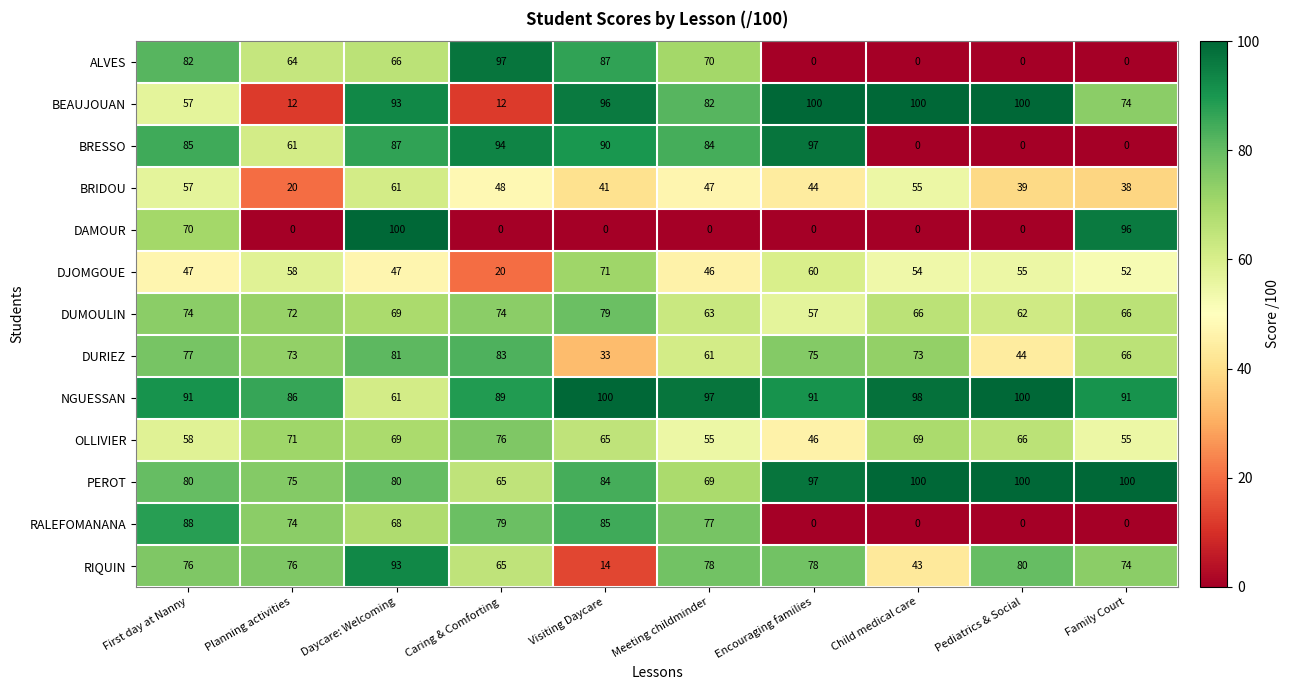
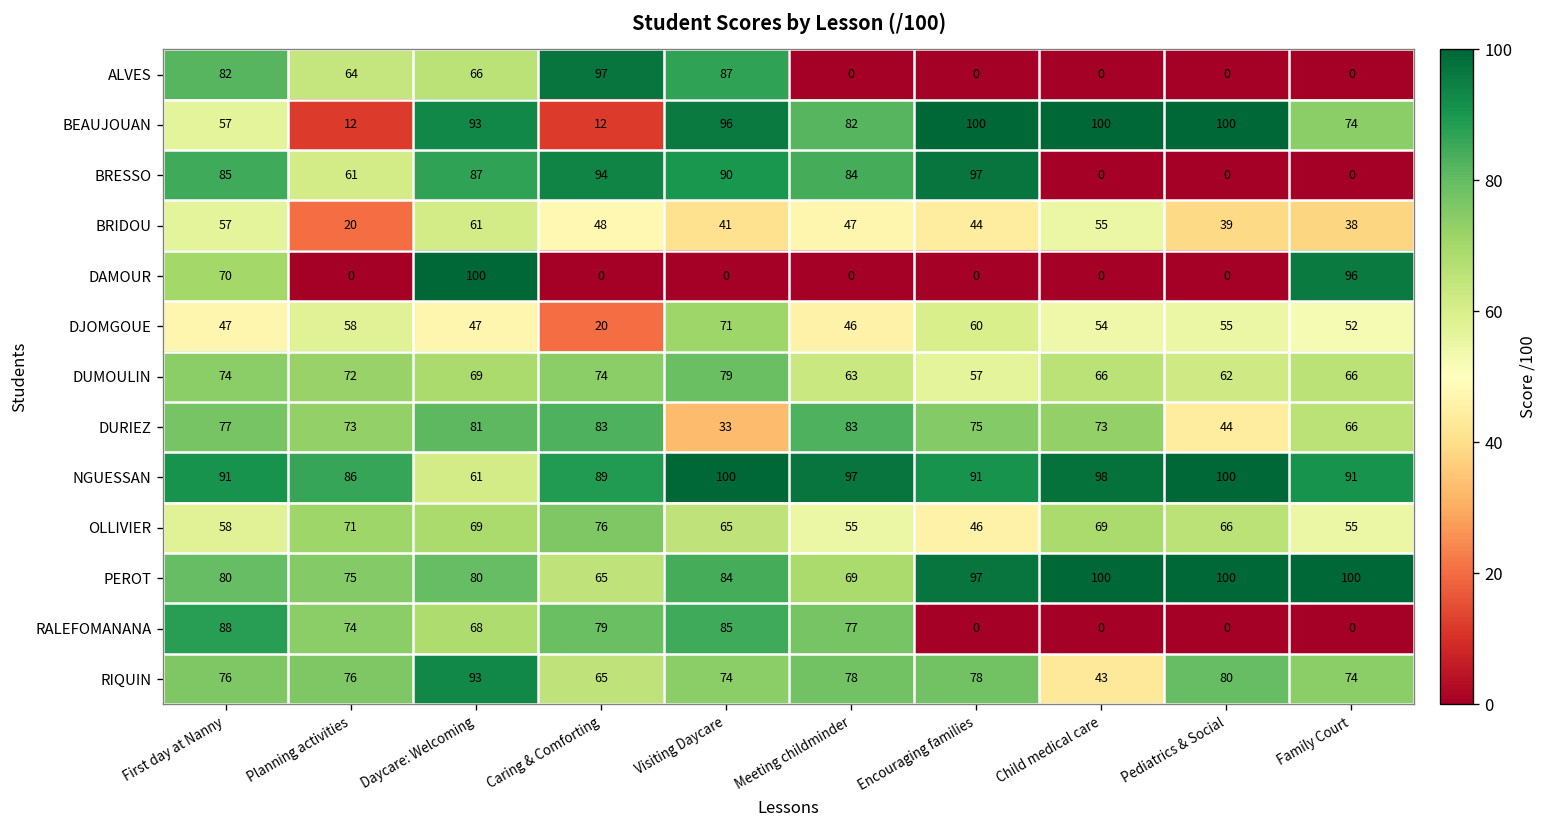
  {
    "ALVES": {
      "First day at Nanny": 82,
      "Planning activities": 64,
      "Daycare: Welcoming": 66,
      "Caring & Comforting": 97,
      "Visiting Daycare": 87,
-     "Meeting childminder": 70,
+     "Meeting childminder": 0,
      "Encouraging families": 0,
      "Child medical care": 0,
      "Pediatrics & Social": 0,
      "Family Court": 0
    },
    "BEAUJOUAN": {
      "First day at Nanny": 57,
      "Planning activities": 12,
      "Daycare: Welcoming": 93,
      "Caring & Comforting": 12,
      "Visiting Daycare": 96,
      "Meeting childminder": 82,
      "Encouraging families": 100,
      "Child medical care": 100,
      "Pediatrics & Social": 100,
      "Family Court": 74
    },
    "BRESSO": {
      "First day at Nanny": 85,
      "Planning activities": 61,
      "Daycare: Welcoming": 87,
      "Caring & Comforting": 94,
      "Visiting Daycare": 90,
      "Meeting childminder": 84,
      "Encouraging families": 97,
      "Child medical care": 0,
      "Pediatrics & Social": 0,
      "Family Court": 0
    },
    "BRIDOU": {
      "First day at Nanny": 57,
      "Planning activities": 20,
      "Daycare: Welcoming": 61,
      "Caring & Comforting": 48,
      "Visiting Daycare": 41,
      "Meeting childminder": 47,
      "Encouraging families": 44,
      "Child medical care": 55,
      "Pediatrics & Social": 39,
      "Family Court": 38
    },
    "DAMOUR": {
      "First day at Nanny": 70,
      "Planning activities": 0,
      "Daycare: Welcoming": 100,
      "Caring & Comforting": 0,
      "Visiting Daycare": 0,
      "Meeting childminder": 0,
      "Encouraging families": 0,
      "Child medical care": 0,
      "Pediatrics & Social": 0,
      "Family Court": 96
    },
    "DJOMGOUE": {
      "First day at Nanny": 47,
      "Planning activities": 58,
      "Daycare: Welcoming": 47,
      "Caring & Comforting": 20,
      "Visiting Daycare": 71,
      "Meeting childminder": 46,
      "Encouraging families": 60,
      "Child medical care": 54,
      "Pediatrics & Social": 55,
      "Family Court": 52
    },
    "DUMOULIN": {
      "First day at Nanny": 74,
      "Planning activities": 72,
      "Daycare: Welcoming": 69,
      "Caring & Comforting": 74,
      "Visiting Daycare": 79,
      "Meeting childminder": 63,
      "Encouraging families": 57,
      "Child medical care": 66,
      "Pediatrics & Social": 62,
      "Family Court": 66
    },
    "DURIEZ": {
      "First day at Nanny": 77,
      "Planning activities": 73,
      "Daycare: Welcoming": 81,
      "Caring & Comforting": 83,
      "Visiting Daycare": 33,
-     "Meeting childminder": 61,
+     "Meeting childminder": 83,
      "Encouraging families": 75,
      "Child medical care": 73,
      "Pediatrics & Social": 44,
      "Family Court": 66
    },
    "NGUESSAN": {
      "First day at Nanny": 91,
      "Planning activities": 86,
      "Daycare: Welcoming": 61,
      "Caring & Comforting": 89,
      "Visiting Daycare": 100,
      "Meeting childminder": 97,
      "Encouraging families": 91,
      "Child medical care": 98,
      "Pediatrics & Social": 100,
      "Family Court": 91
    },
    "OLLIVIER": {
      "First day at Nanny": 58,
      "Planning activities": 71,
      "Daycare: Welcoming": 69,
      "Caring & Comforting": 76,
      "Visiting Daycare": 65,
      "Meeting childminder": 55,
      "Encouraging families": 46,
      "Child medical care": 69,
      "Pediatrics & Social": 66,
      "Family Court": 55
    },
    "PEROT": {
      "First day at Nanny": 80,
      "Planning activities": 75,
      "Daycare: Welcoming": 80,
      "Caring & Comforting": 65,
      "Visiting Daycare": 84,
      "Meeting childminder": 69,
      "Encouraging families": 97,
      "Child medical care": 100,
      "Pediatrics & Social": 100,
      "Family Court": 100
    },
    "RALEFOMANANA": {
      "First day at Nanny": 88,
      "Planning activities": 74,
      "Daycare: Welcoming": 68,
      "Caring & Comforting": 79,
      "Visiting Daycare": 85,
      "Meeting childminder": 77,
      "Encouraging families": 0,
      "Child medical care": 0,
      "Pediatrics & Social": 0,
      "Family Court": 0
    },
    "RIQUIN": {
      "First day at Nanny": 76,
      "Planning activities": 76,
      "Daycare: Welcoming": 93,
      "Caring & Comforting": 65,
-     "Visiting Daycare": 14,
+     "Visiting Daycare": 74,
      "Meeting childminder": 78,
      "Encouraging families": 78,
      "Child medical care": 43,
      "Pediatrics & Social": 80,
      "Family Court": 74
    }
  }
